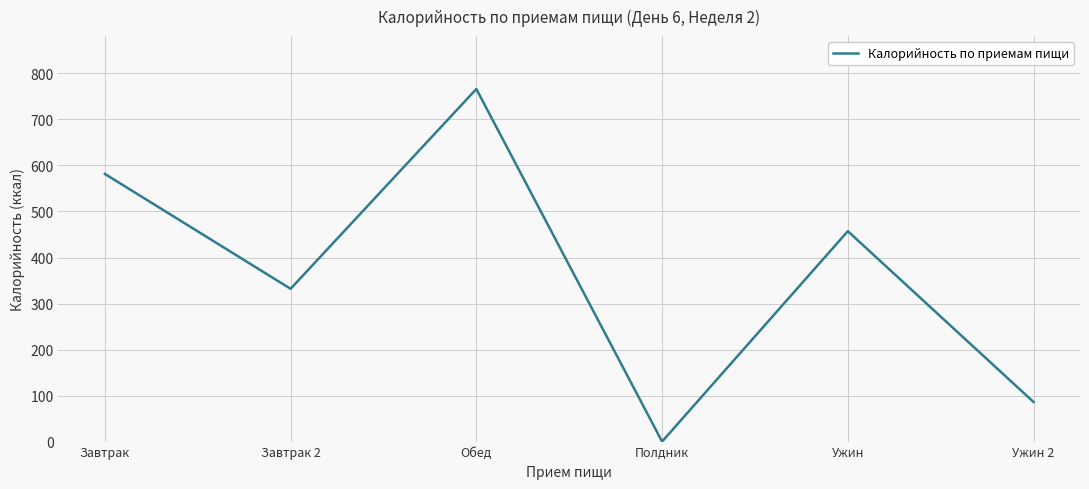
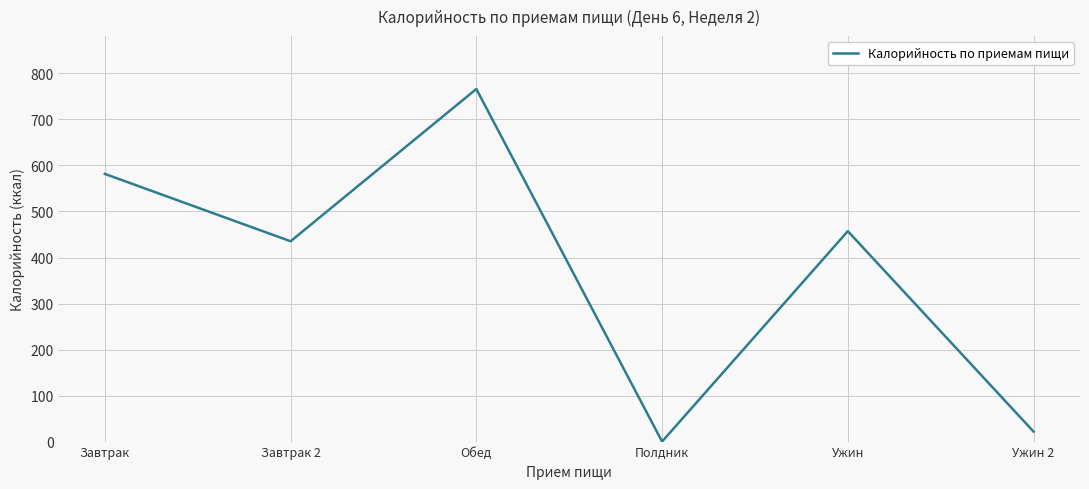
  {
    "Завтрак": 580,
-   "Завтрак 2": 330,
+   "Завтрак 2": 440,
    "Обед": 770,
    "Полдник": 0,
    "Ужин": 460,
-   "Ужин 2": 90
+   "Ужин 2": 20
  }
